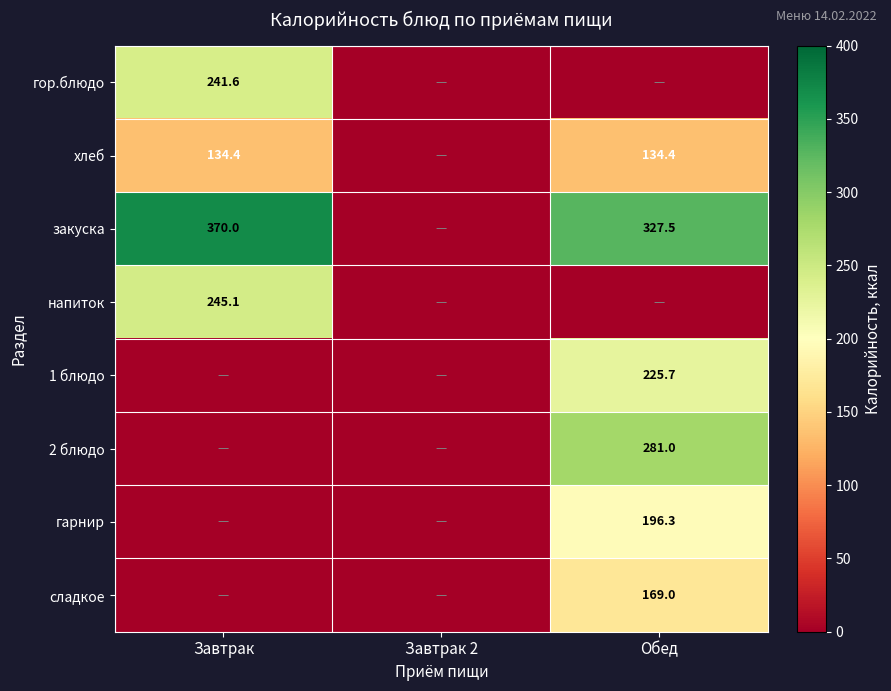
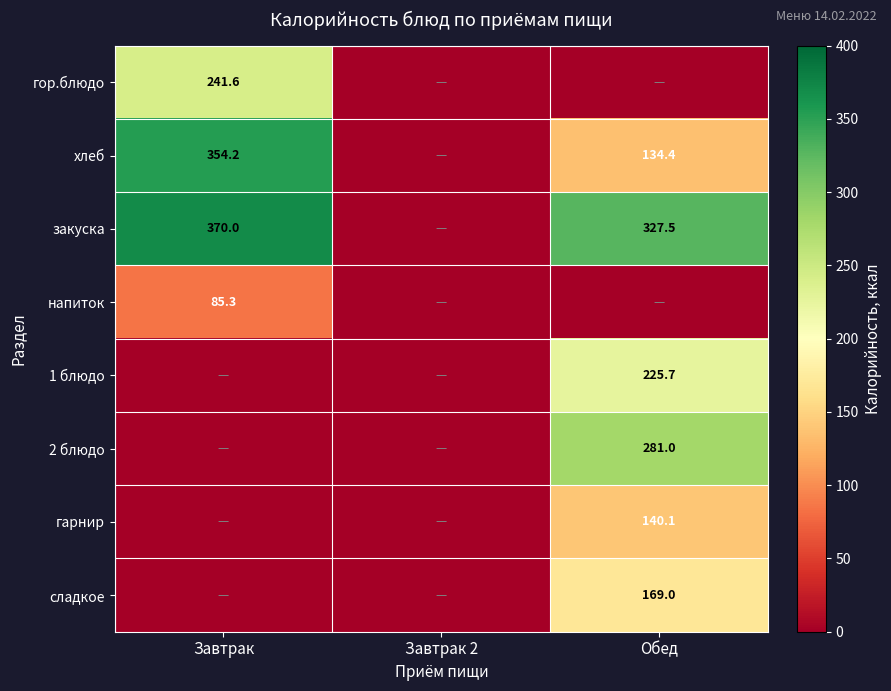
  {
    "гор.блюдо": {
      "Завтрак": 241.6
    },
    "хлеб": {
-     "Завтрак": 134.4,
+     "Завтрак": 354.2,
      "Обед": 134.4
    },
    "закуска": {
      "Завтрак": 370.0,
      "Обед": 327.5
    },
    "напиток": {
-     "Завтрак": 245.1
+     "Завтрак": 85.3
    },
    "1 блюдо": {
      "Обед": 225.7
    },
    "2 блюдо": {
      "Обед": 281.0
    },
    "гарнир": {
-     "Обед": 196.3
+     "Обед": 140.1
    },
    "сладкое": {
      "Обед": 169.0
    }
  }
